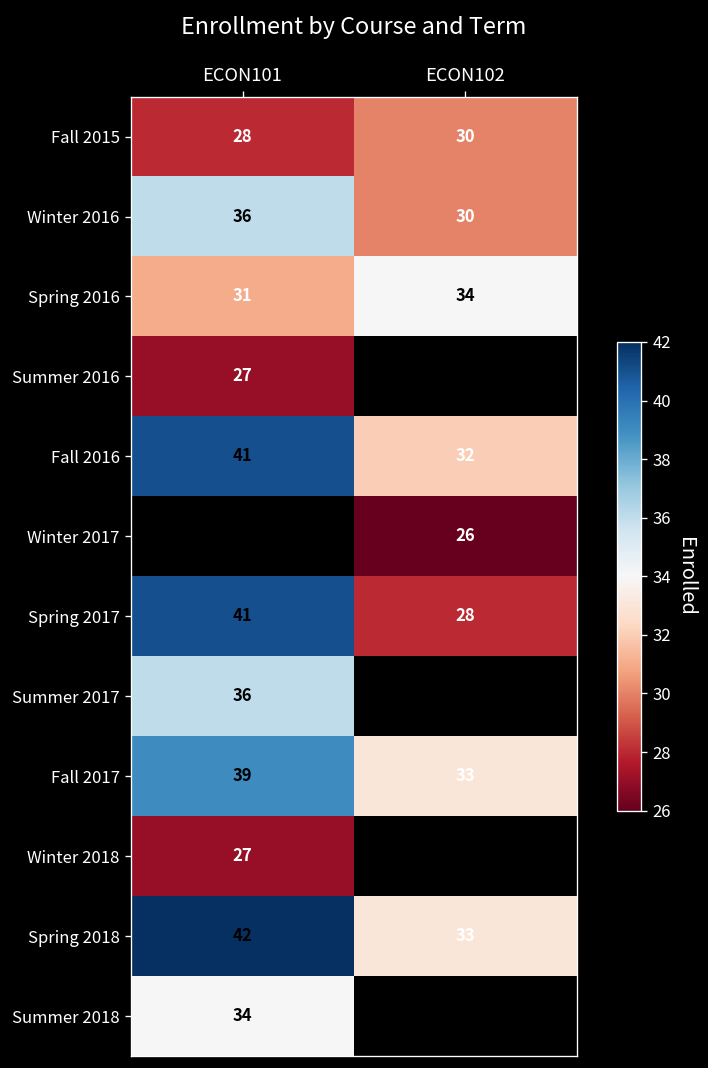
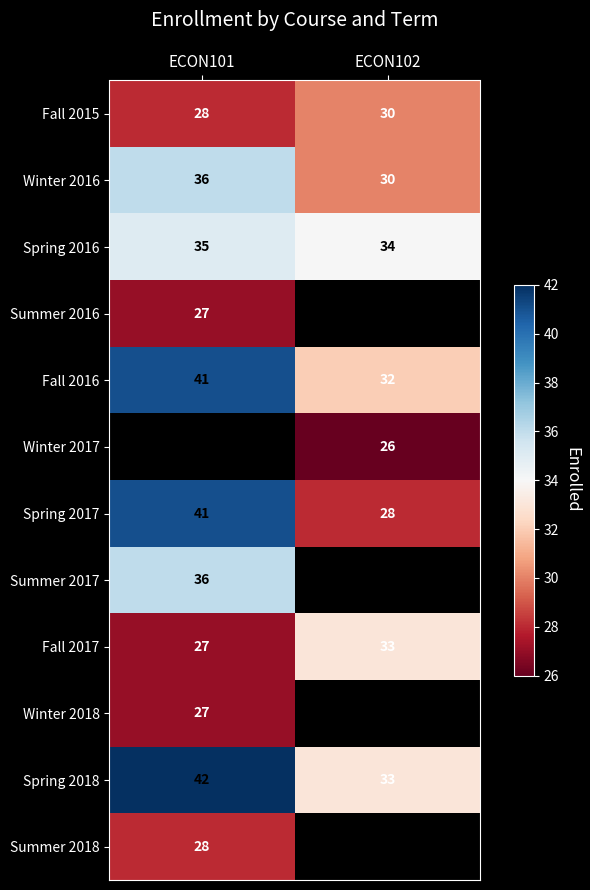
  {
    "Fall 2015": {
      "ECON101": 28,
      "ECON102": 30
    },
    "Winter 2016": {
      "ECON101": 36,
      "ECON102": 30
    },
    "Spring 2016": {
-     "ECON101": 31,
+     "ECON101": 35,
      "ECON102": 34
    },
    "Summer 2016": {
      "ECON101": 27
    },
    "Fall 2016": {
      "ECON101": 41,
      "ECON102": 32
    },
    "Winter 2017": {
      "ECON102": 26
    },
    "Spring 2017": {
      "ECON101": 41,
      "ECON102": 28
    },
    "Summer 2017": {
      "ECON101": 36
    },
    "Fall 2017": {
-     "ECON101": 39
+     "ECON101": 27
    },
    "Winter 2018": {
      "ECON101": 27
    },
    "Spring 2018": {
      "ECON101": 42
    },
    "Summer 2018": {
-     "ECON101": 34
+     "ECON101": 28
    }
  }
